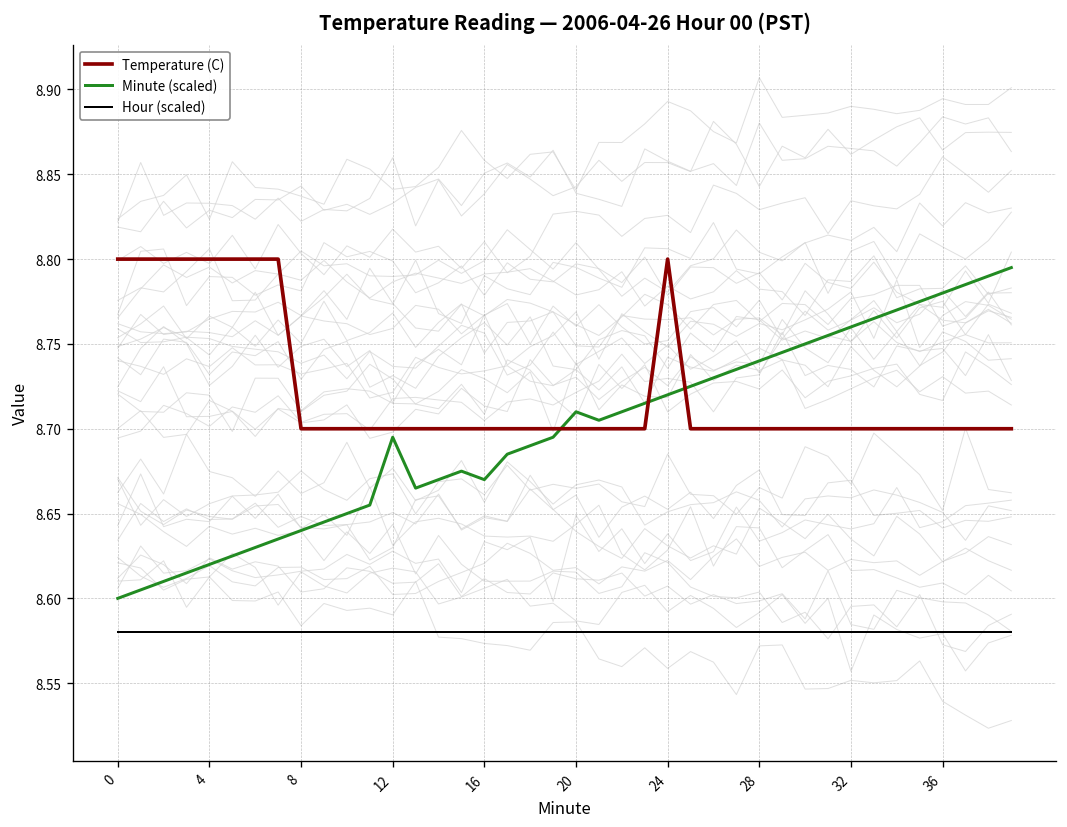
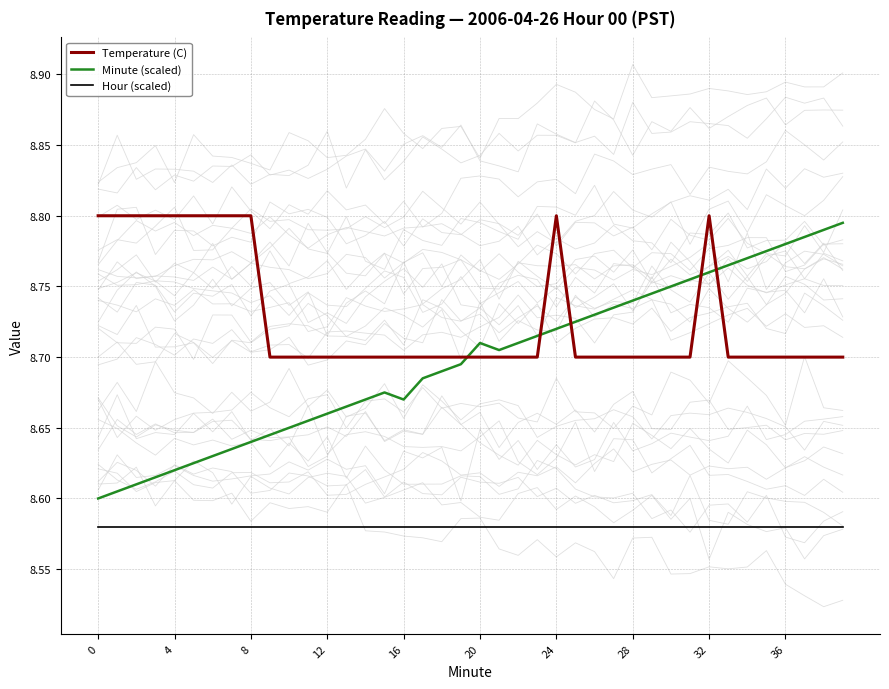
  {
    "Temperature (C)": {
      "4": 8.8,
-     "8": 8.7,
+     "8": 8.8,
      "12": 8.7,
      "16": 8.7,
      "20": 8.7,
      "24": 8.8,
      "28": 8.7,
-     "32": 8.7,
+     "32": 8.8,
      "36": 8.7
    },
    "Minute (scaled)": {
      "0": 8.600,
-     "12": 8.695,
+     "12": 8.660,
      "16": 8.670,
      "20": 8.710,
      "28": 8.740
    },
    "Hour (scaled)": {
      "0": 8.580,
      "4": 8.580,
      "8": 8.580,
      "12": 8.580,
      "16": 8.580,
      "20": 8.580,
      "24": 8.580,
      "28": 8.580,
      "32": 8.580
    }
  }
